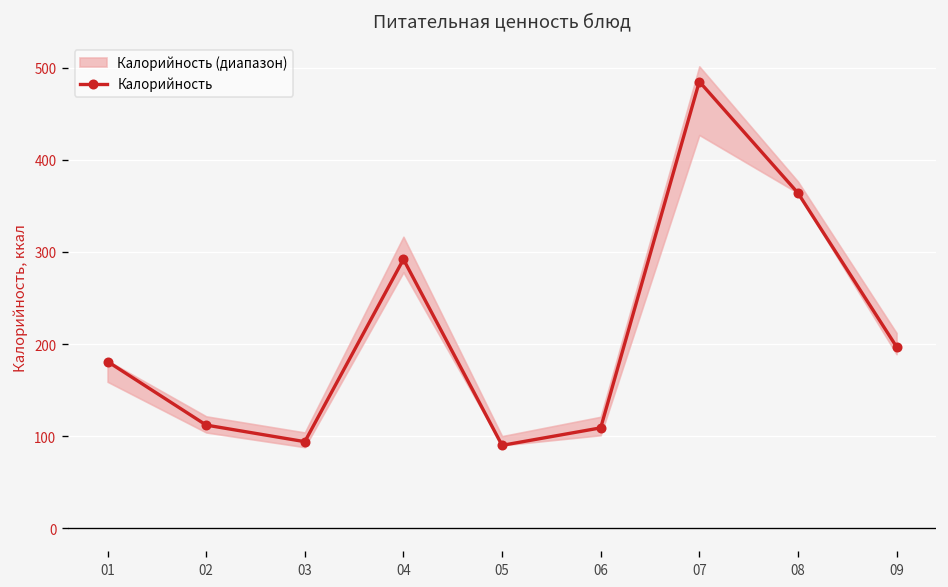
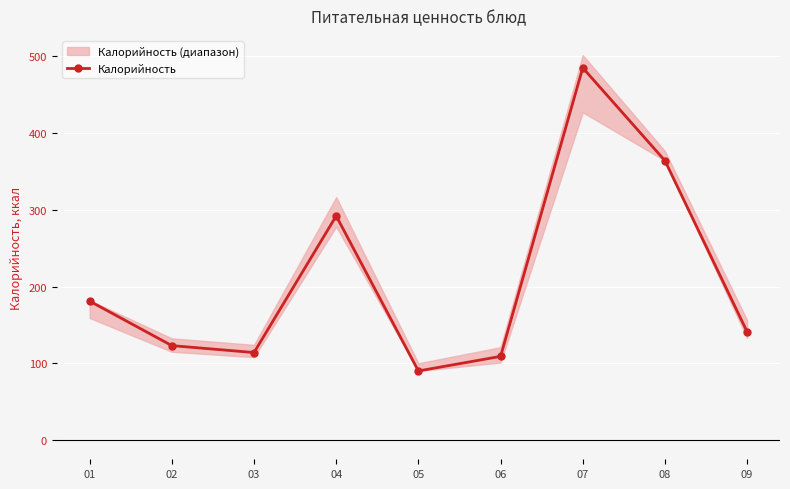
  {
    "Калорийность": {
-     "02": 110,
-     "03": 90,
+     "02": 120,
+     "03": 110,
      "04": 290,
      "05": 90,
      "06": 110,
      "07": 490,
      "08": 360,
-     "09": 200
+     "09": 140
    }
  }
